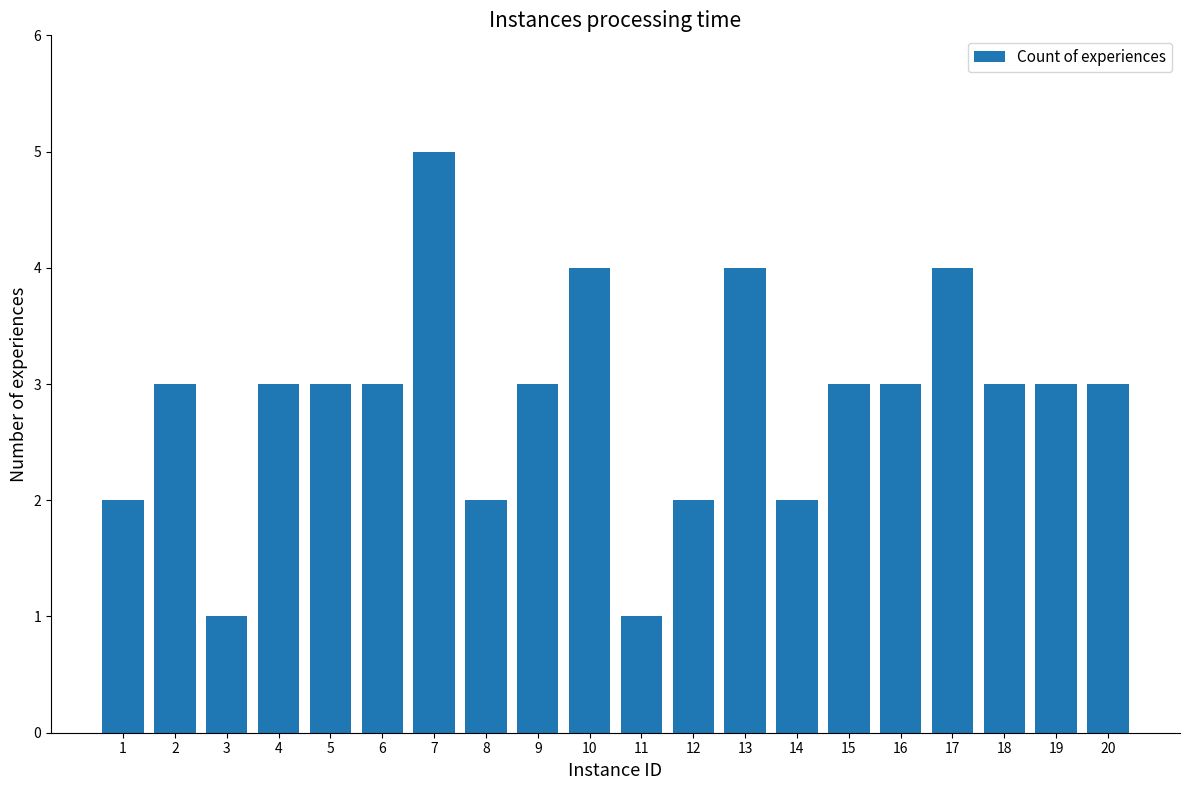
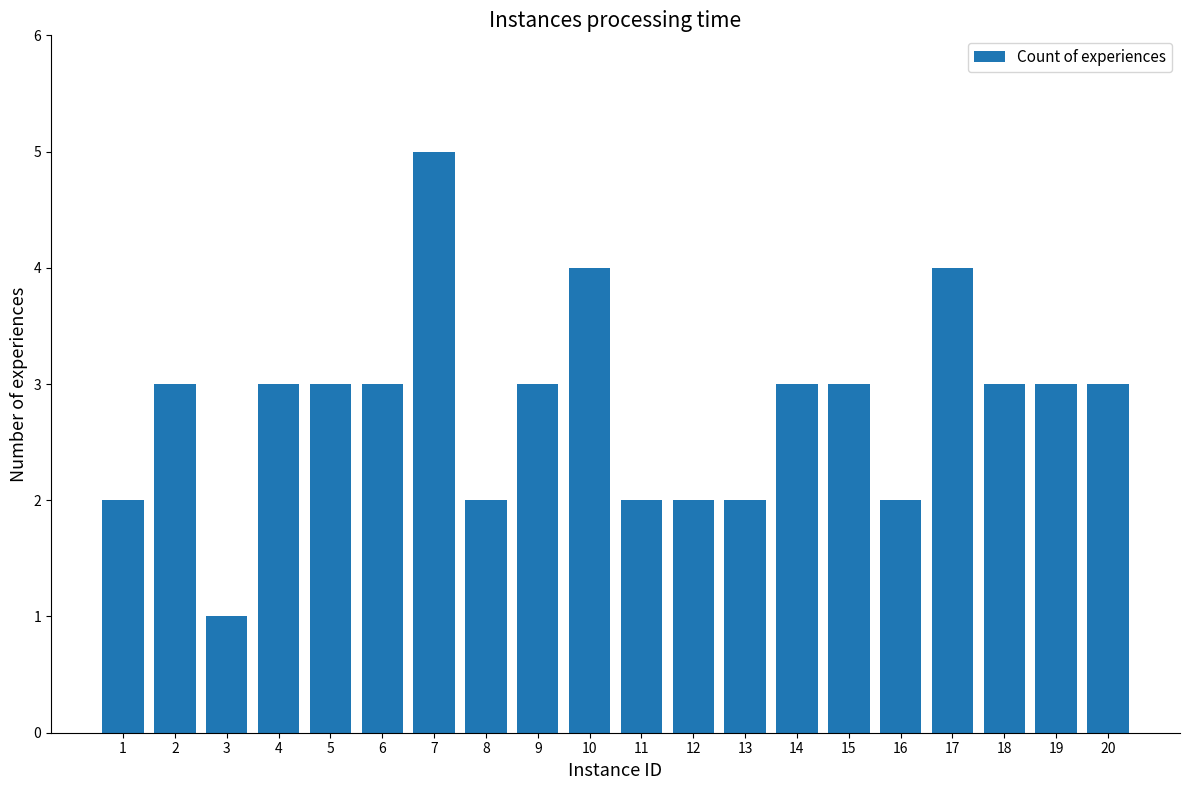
  {
    "1": 2,
    "2": 3,
    "3": 1,
    "4": 3,
    "5": 3,
    "6": 3,
    "7": 5,
    "8": 2,
    "9": 3,
    "10": 4,
-   "11": 1,
+   "11": 2,
    "12": 2,
-   "13": 4,
-   "14": 2,
+   "13": 2,
+   "14": 3,
    "15": 3,
-   "16": 3,
+   "16": 2,
    "17": 4,
    "18": 3,
    "19": 3,
    "20": 3
  }
